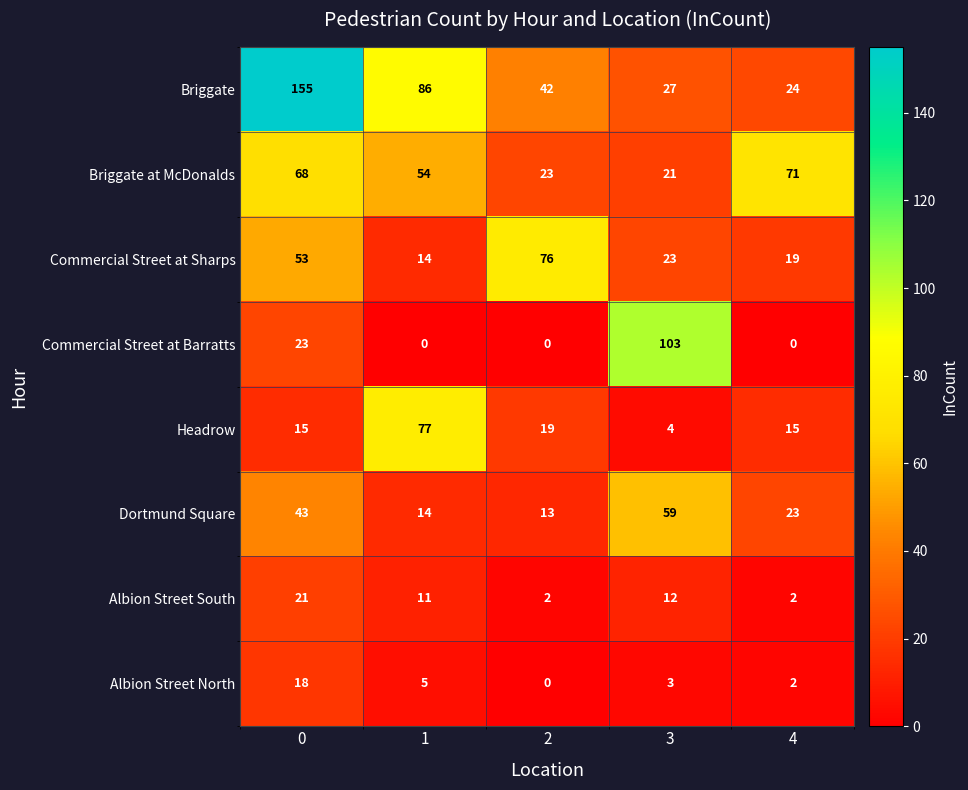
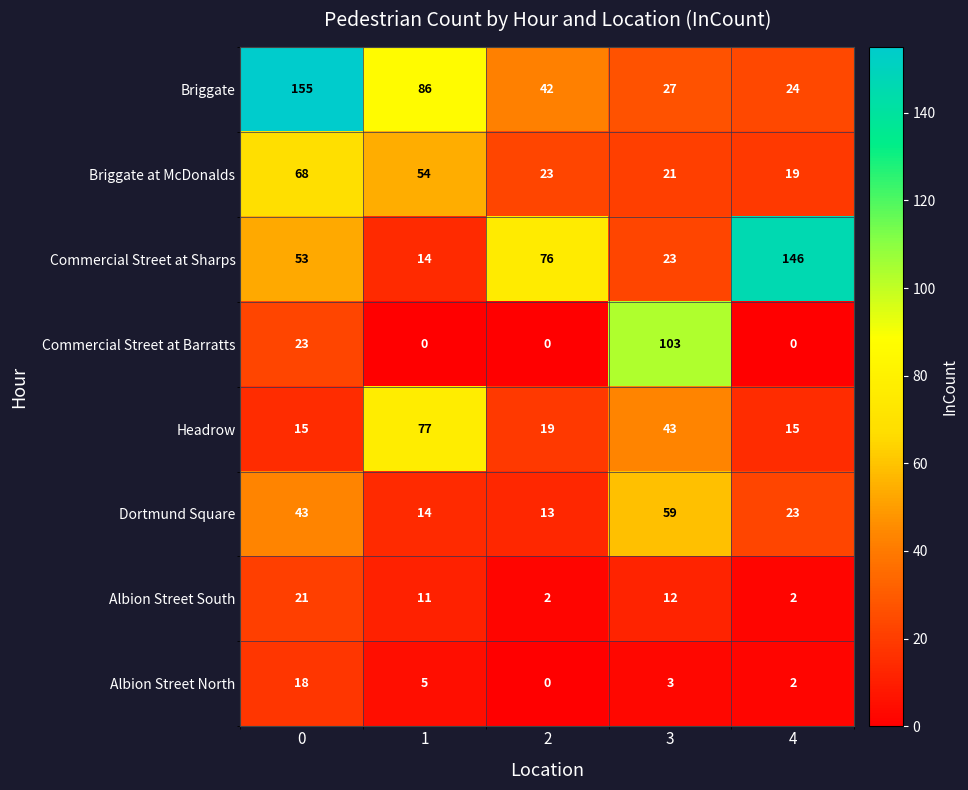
  {
    "Briggate": {
      "0": 155,
      "1": 86,
      "2": 42,
      "3": 27,
      "4": 24
    },
    "Briggate at McDonalds": {
      "0": 68,
      "1": 54,
      "2": 23,
      "3": 21,
-     "4": 71
+     "4": 19
    },
    "Commercial Street at Sharps": {
      "0": 53,
      "1": 14,
      "2": 76,
      "3": 23,
-     "4": 19
+     "4": 146
    },
    "Commercial Street at Barratts": {
      "0": 23,
      "1": 0,
      "2": 0,
      "3": 103,
      "4": 0
    },
    "Headrow": {
      "0": 15,
      "1": 77,
      "2": 19,
-     "3": 4,
+     "3": 43,
      "4": 15
    },
    "Dortmund Square": {
      "0": 43,
      "1": 14,
      "2": 13,
      "3": 59,
      "4": 23
    },
    "Albion Street South": {
      "0": 21,
      "1": 11,
      "2": 2,
      "3": 12,
      "4": 2
    },
    "Albion Street North": {
      "0": 18,
      "1": 5,
      "2": 0,
      "3": 3,
      "4": 2
    }
  }
